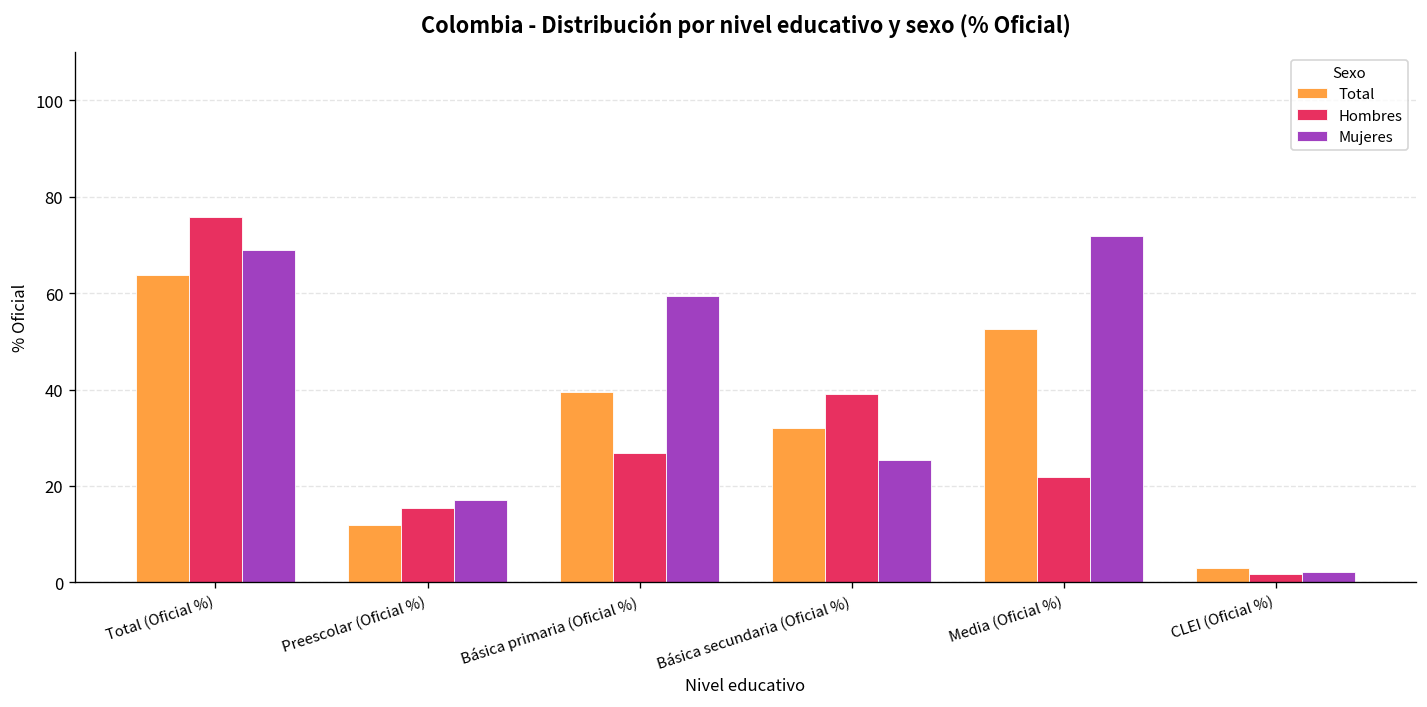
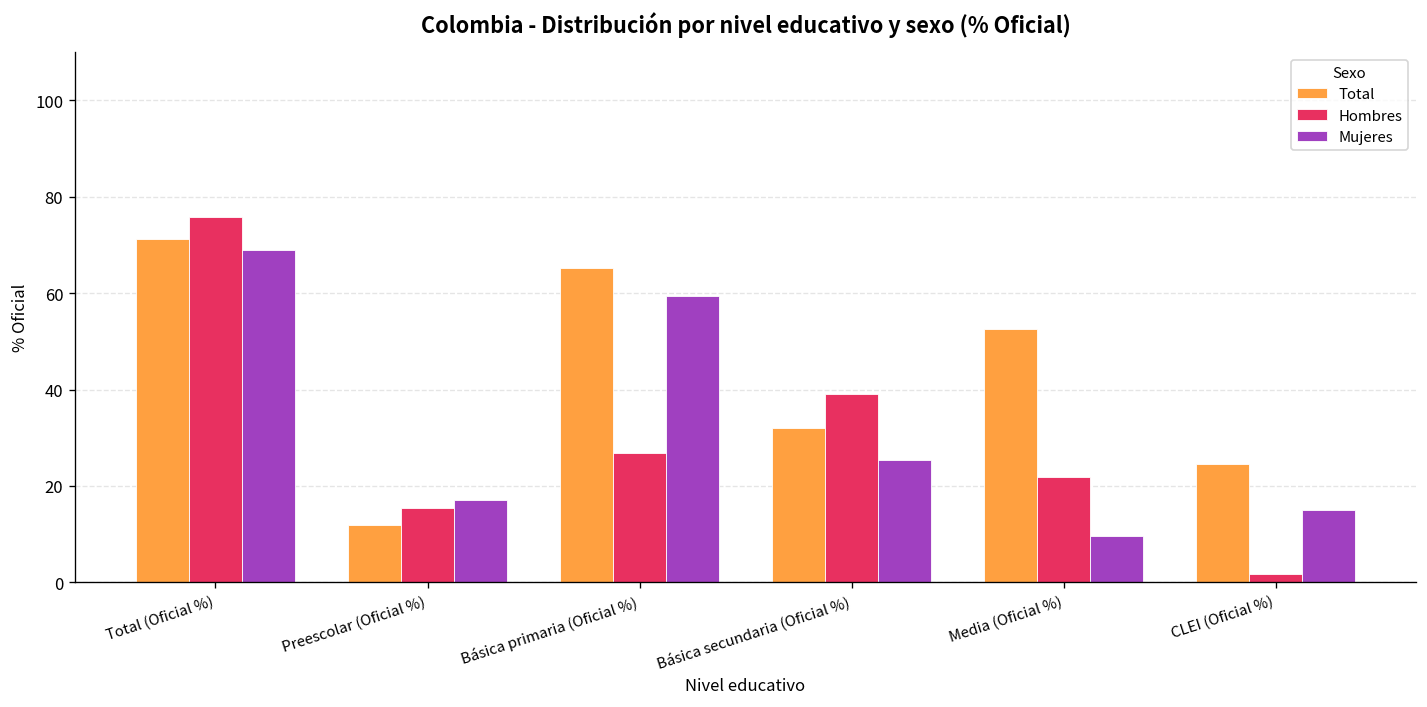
  {
    "Total": {
-     "Total (Oficial %)": 64,
+     "Total (Oficial %)": 71,
      "Preescolar (Oficial %)": 12,
-     "Básica primaria (Oficial %)": 39,
+     "Básica primaria (Oficial %)": 65,
      "Básica secundaria (Oficial %)": 32,
      "Media (Oficial %)": 53,
-     "CLEI (Oficial %)": 3
+     "CLEI (Oficial %)": 25
    },
    "Hombres": {
      "Total (Oficial %)": 76,
      "Preescolar (Oficial %)": 15,
      "Básica primaria (Oficial %)": 27,
      "Básica secundaria (Oficial %)": 39,
      "Media (Oficial %)": 22,
      "CLEI (Oficial %)": 2
    },
    "Mujeres": {
      "Total (Oficial %)": 69,
      "Preescolar (Oficial %)": 17,
      "Básica primaria (Oficial %)": 60,
      "Básica secundaria (Oficial %)": 25,
-     "Media (Oficial %)": 72,
-     "CLEI (Oficial %)": 2
+     "Media (Oficial %)": 10,
+     "CLEI (Oficial %)": 15
    }
  }
